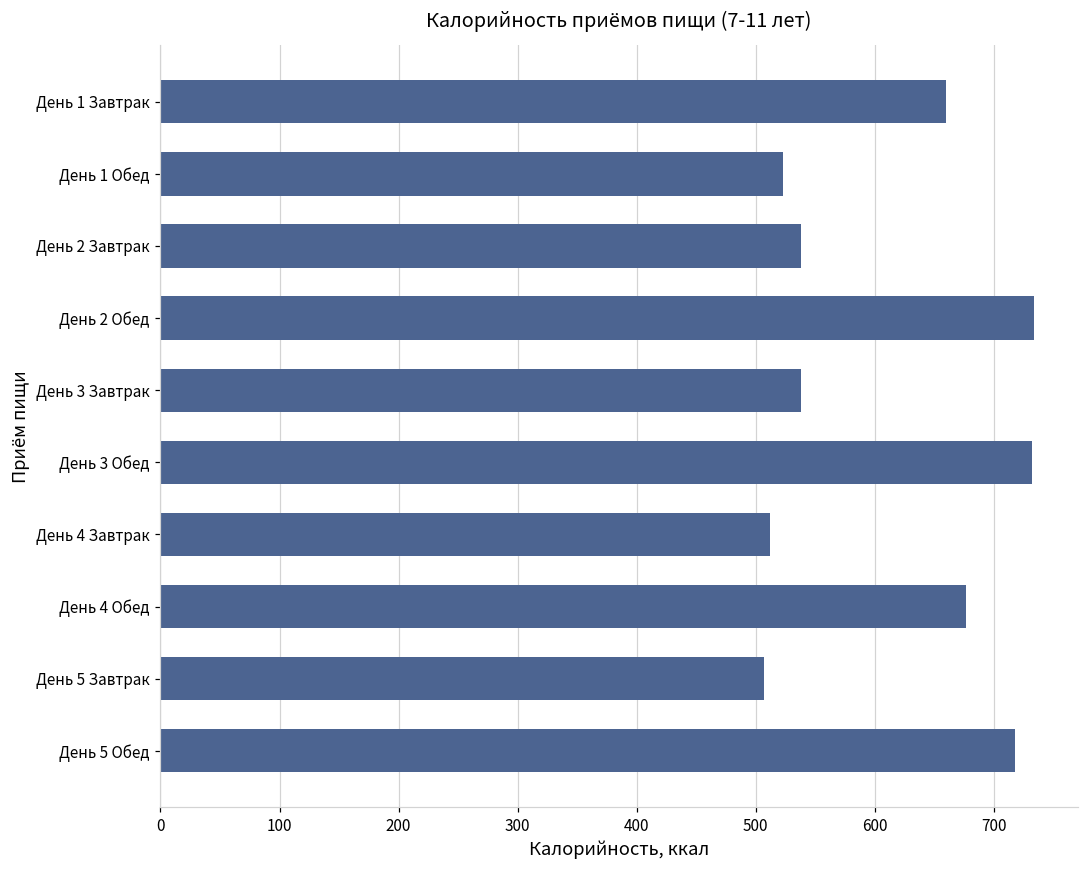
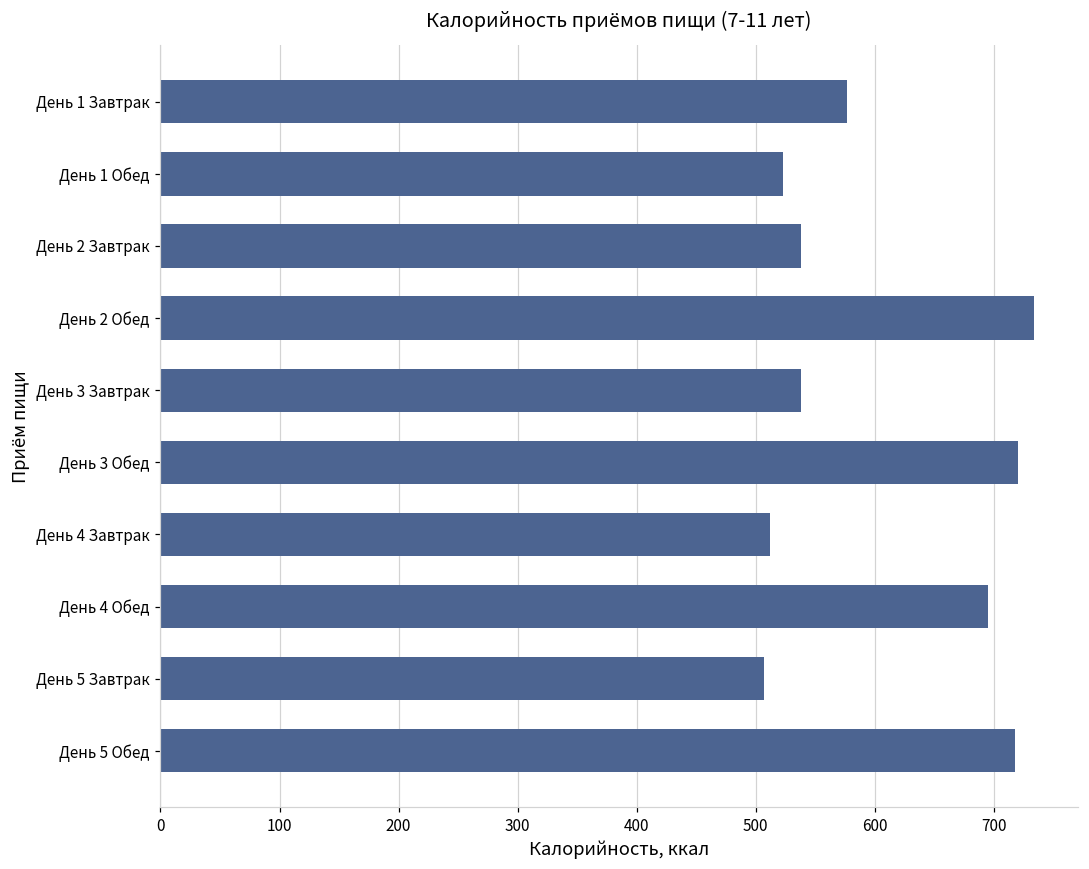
  {
-   "День 1 Завтрак": 660,
+   "День 1 Завтрак": 577,
    "День 1 Обед": 523,
    "День 2 Завтрак": 538,
    "День 2 Обед": 734,
    "День 3 Завтрак": 538,
-   "День 3 Обед": 732,
+   "День 3 Обед": 720,
    "День 4 Завтрак": 512,
-   "День 4 Обед": 677,
+   "День 4 Обед": 695,
    "День 5 Завтрак": 507,
    "День 5 Обед": 718
  }
